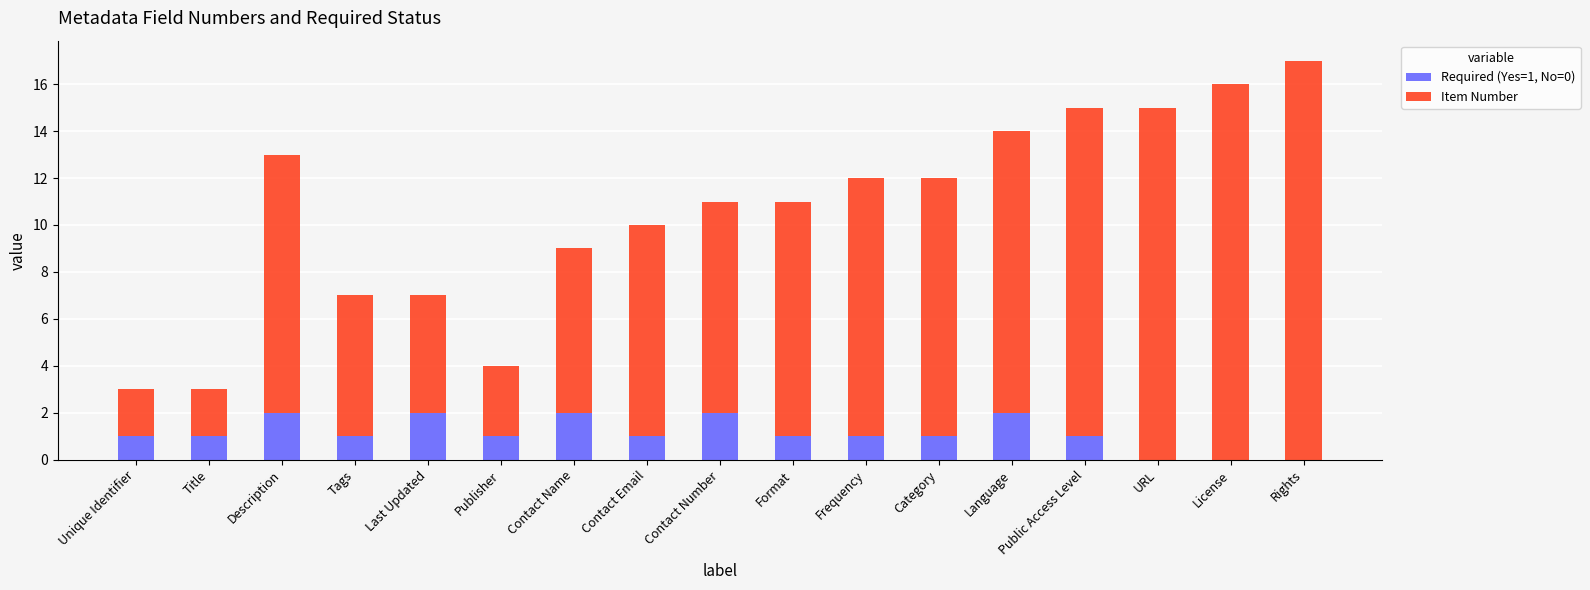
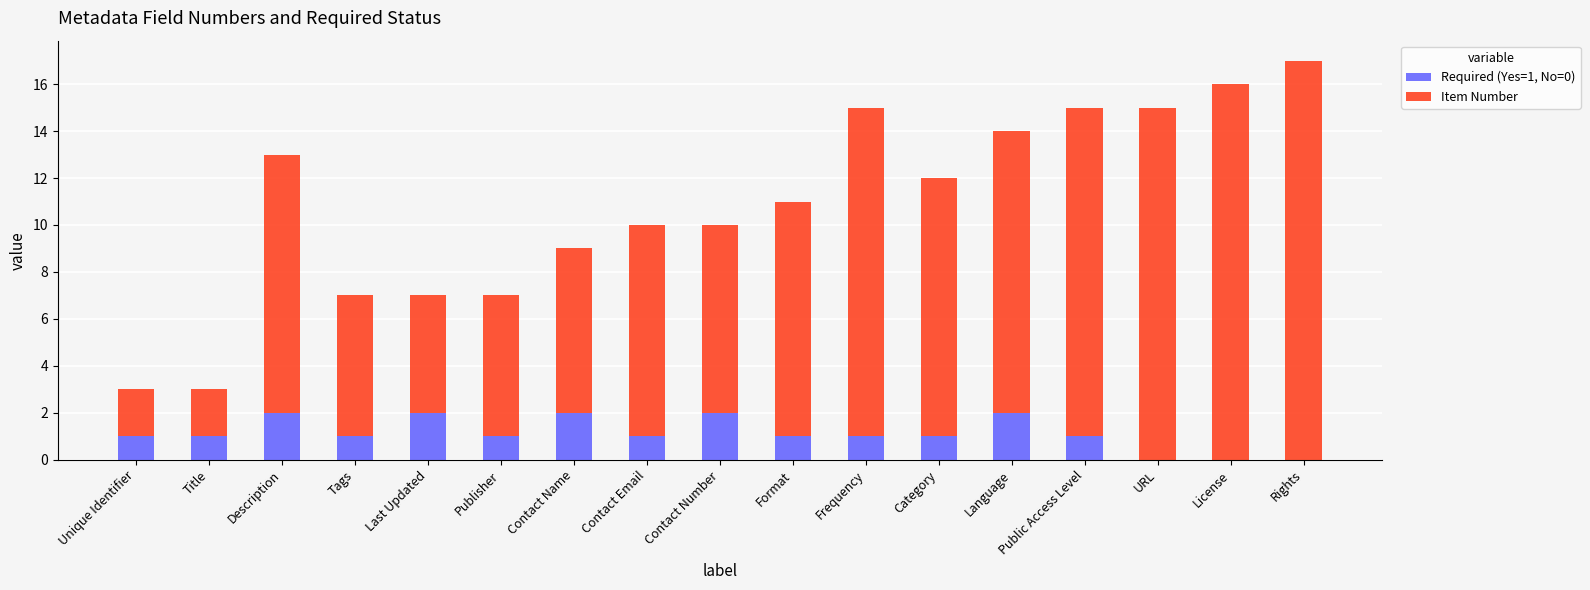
  {
    "Required (Yes=1, No=0)": {
      "Unique Identifier": 1,
      "Title": 1,
      "Description": 2,
      "Tags": 1,
      "Last Updated": 2,
      "Publisher": 1,
      "Contact Name": 2,
      "Contact Email": 1,
      "Contact Number": 2,
      "Format": 1,
      "Frequency": 1,
      "Category": 1,
      "Language": 2,
      "Public Access Level": 1,
      "URL": 0,
      "License": 0,
      "Rights": 0
    },
    "Item Number": {
      "Unique Identifier": 2,
      "Title": 2,
      "Description": 11,
      "Tags": 6,
      "Last Updated": 5,
-     "Publisher": 3,
+     "Publisher": 6,
      "Contact Name": 7,
      "Contact Email": 9,
-     "Contact Number": 9,
+     "Contact Number": 8,
      "Format": 10,
-     "Frequency": 11,
+     "Frequency": 14,
      "Category": 11,
      "Language": 12,
      "Public Access Level": 14,
      "URL": 15,
      "License": 16,
      "Rights": 17
    }
  }
